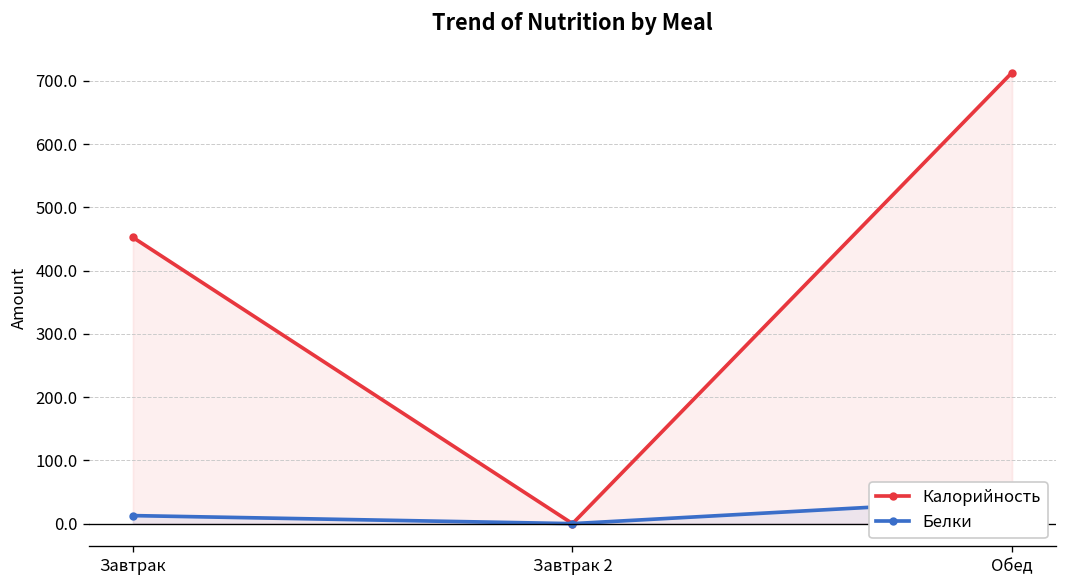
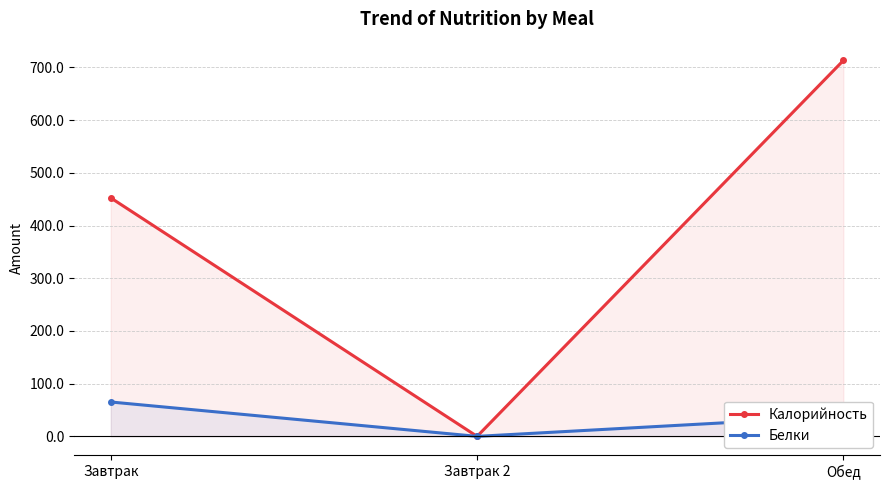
  {
    "Калорийность": {
      "Завтрак": 450,
      "Обед": 710
    },
    "Белки": {
-     "Завтрак": 10
+     "Завтрак": 70
    }
  }
